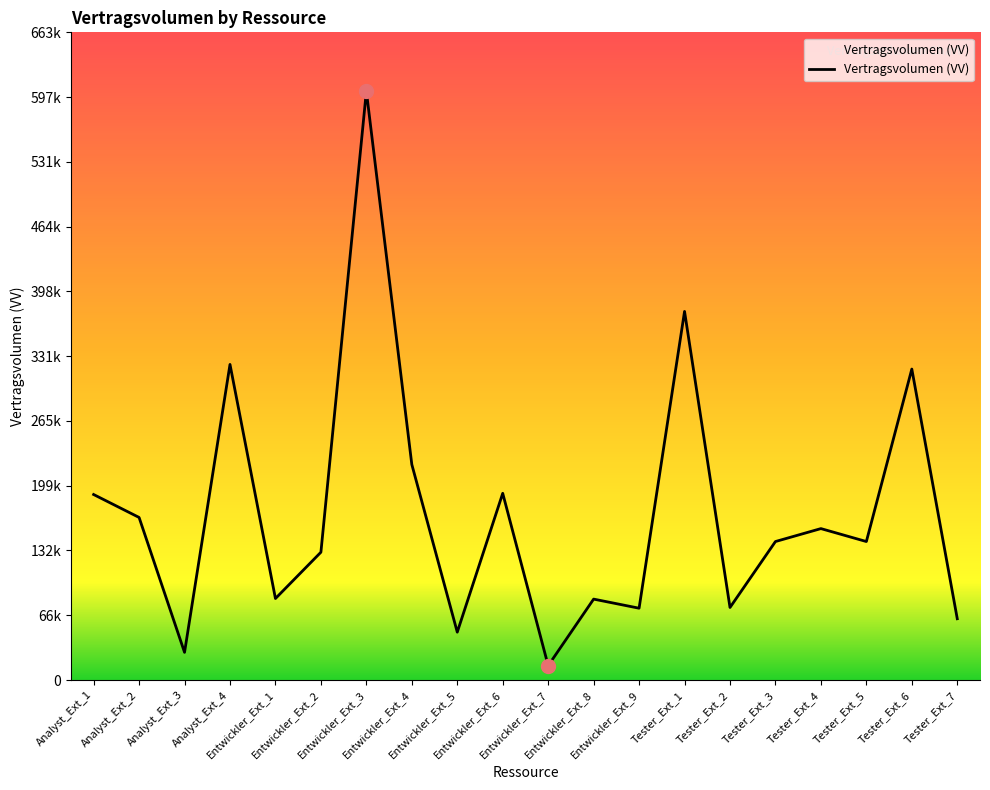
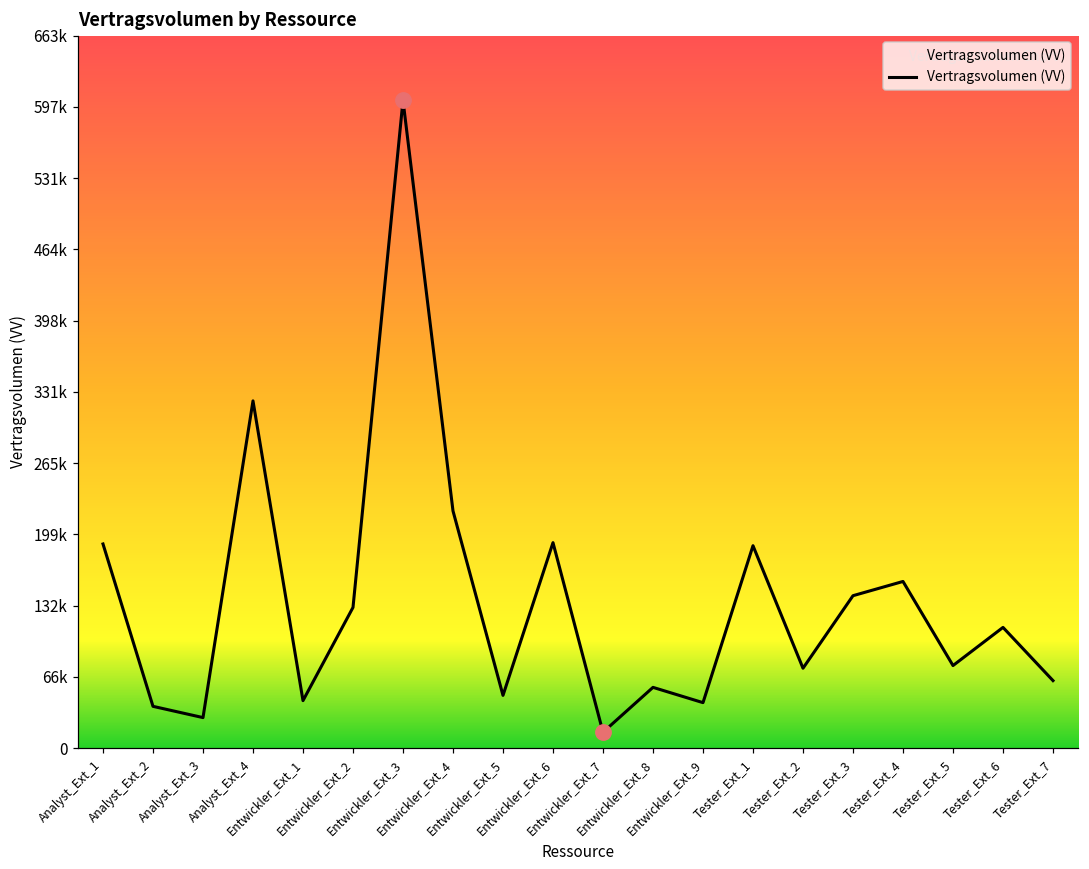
  {
    "Vertragsvolumen (VV)": {
      "Analyst_Ext_1": 190000,
-     "Analyst_Ext_2": 170000,
+     "Analyst_Ext_2": 40000,
      "Analyst_Ext_3": 30000,
      "Analyst_Ext_4": 320000,
-     "Entwickler_Ext_1": 80000,
+     "Entwickler_Ext_1": 40000,
      "Entwickler_Ext_2": 130000,
      "Entwickler_Ext_4": 220000,
      "Entwickler_Ext_5": 50000,
      "Entwickler_Ext_6": 190000,
-     "Entwickler_Ext_8": 80000,
-     "Entwickler_Ext_9": 70000,
-     "Tester_Ext_1": 380000,
+     "Entwickler_Ext_8": 60000,
+     "Entwickler_Ext_9": 40000,
+     "Tester_Ext_1": 190000,
      "Tester_Ext_2": 70000,
      "Tester_Ext_3": 140000,
      "Tester_Ext_4": 160000,
-     "Tester_Ext_5": 140000,
-     "Tester_Ext_6": 320000,
+     "Tester_Ext_5": 80000,
+     "Tester_Ext_6": 110000,
      "Tester_Ext_7": 60000
    }
  }
